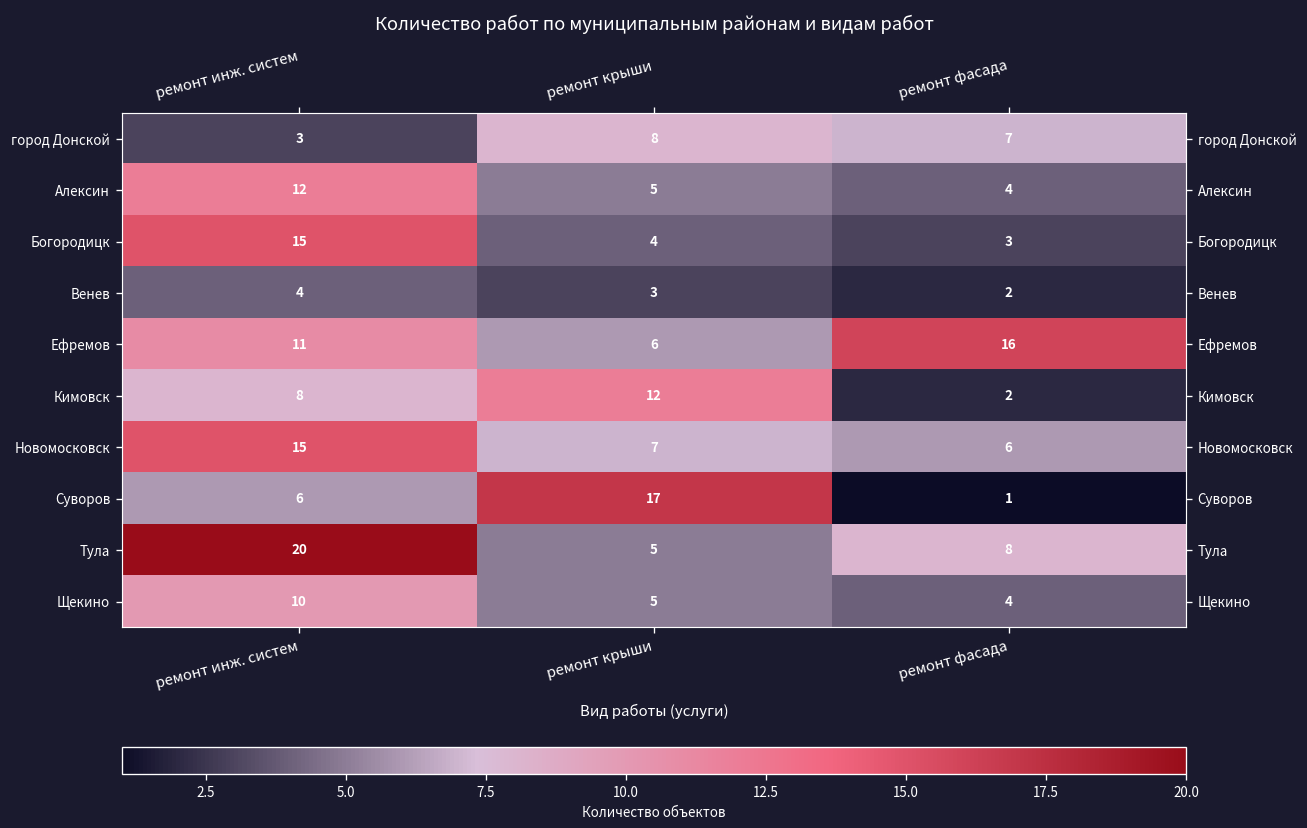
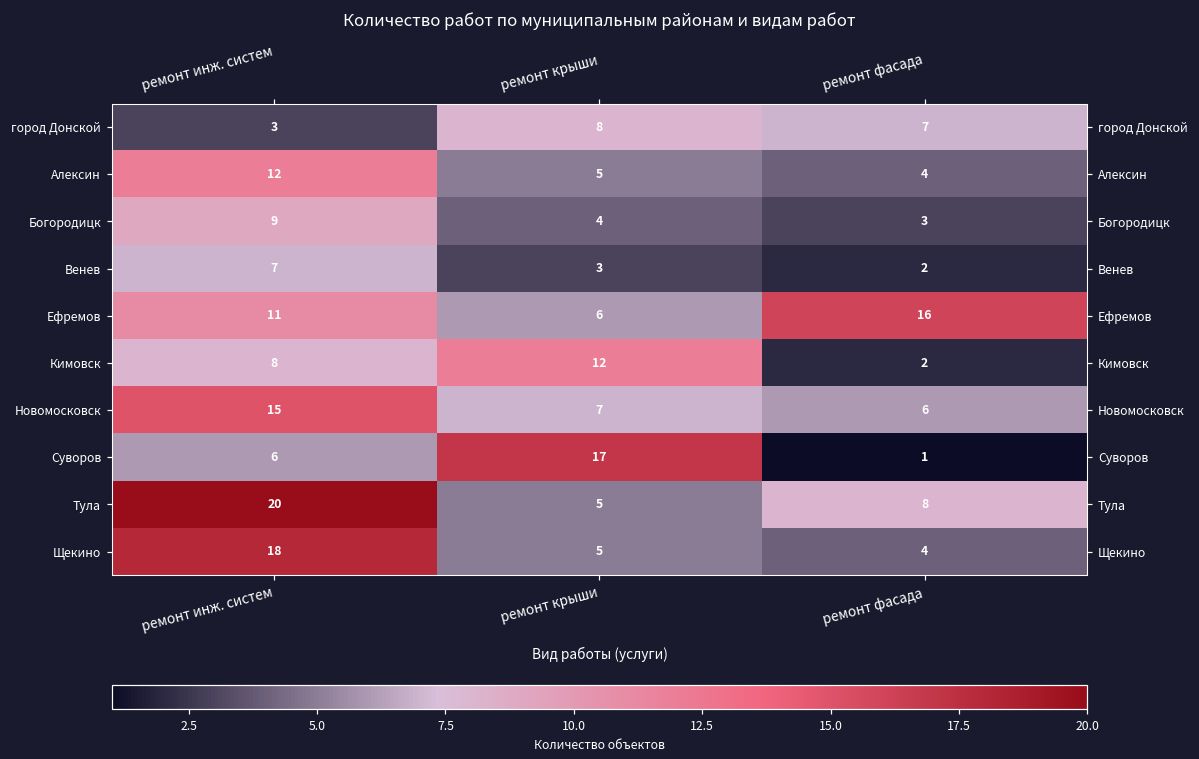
  {
    "город Донской": {
      "ремонт инж. систем": 3,
      "ремонт крыши": 8,
      "ремонт фасада": 7
    },
    "Алексин": {
      "ремонт инж. систем": 12,
      "ремонт крыши": 5,
      "ремонт фасада": 4
    },
    "Богородицк": {
-     "ремонт инж. систем": 15,
+     "ремонт инж. систем": 9,
      "ремонт крыши": 4,
      "ремонт фасада": 3
    },
    "Венев": {
-     "ремонт инж. систем": 4,
+     "ремонт инж. систем": 7,
      "ремонт крыши": 3,
      "ремонт фасада": 2
    },
    "Ефремов": {
      "ремонт инж. систем": 11,
      "ремонт крыши": 6,
      "ремонт фасада": 16
    },
    "Кимовск": {
      "ремонт инж. систем": 8,
      "ремонт крыши": 12,
      "ремонт фасада": 2
    },
    "Новомосковск": {
      "ремонт инж. систем": 15,
      "ремонт крыши": 7,
      "ремонт фасада": 6
    },
    "Суворов": {
      "ремонт инж. систем": 6,
      "ремонт крыши": 17,
      "ремонт фасада": 1
    },
    "Тула": {
      "ремонт инж. систем": 20,
      "ремонт крыши": 5,
      "ремонт фасада": 8
    },
    "Щекино": {
-     "ремонт инж. систем": 10,
+     "ремонт инж. систем": 18,
      "ремонт крыши": 5,
      "ремонт фасада": 4
    }
  }
